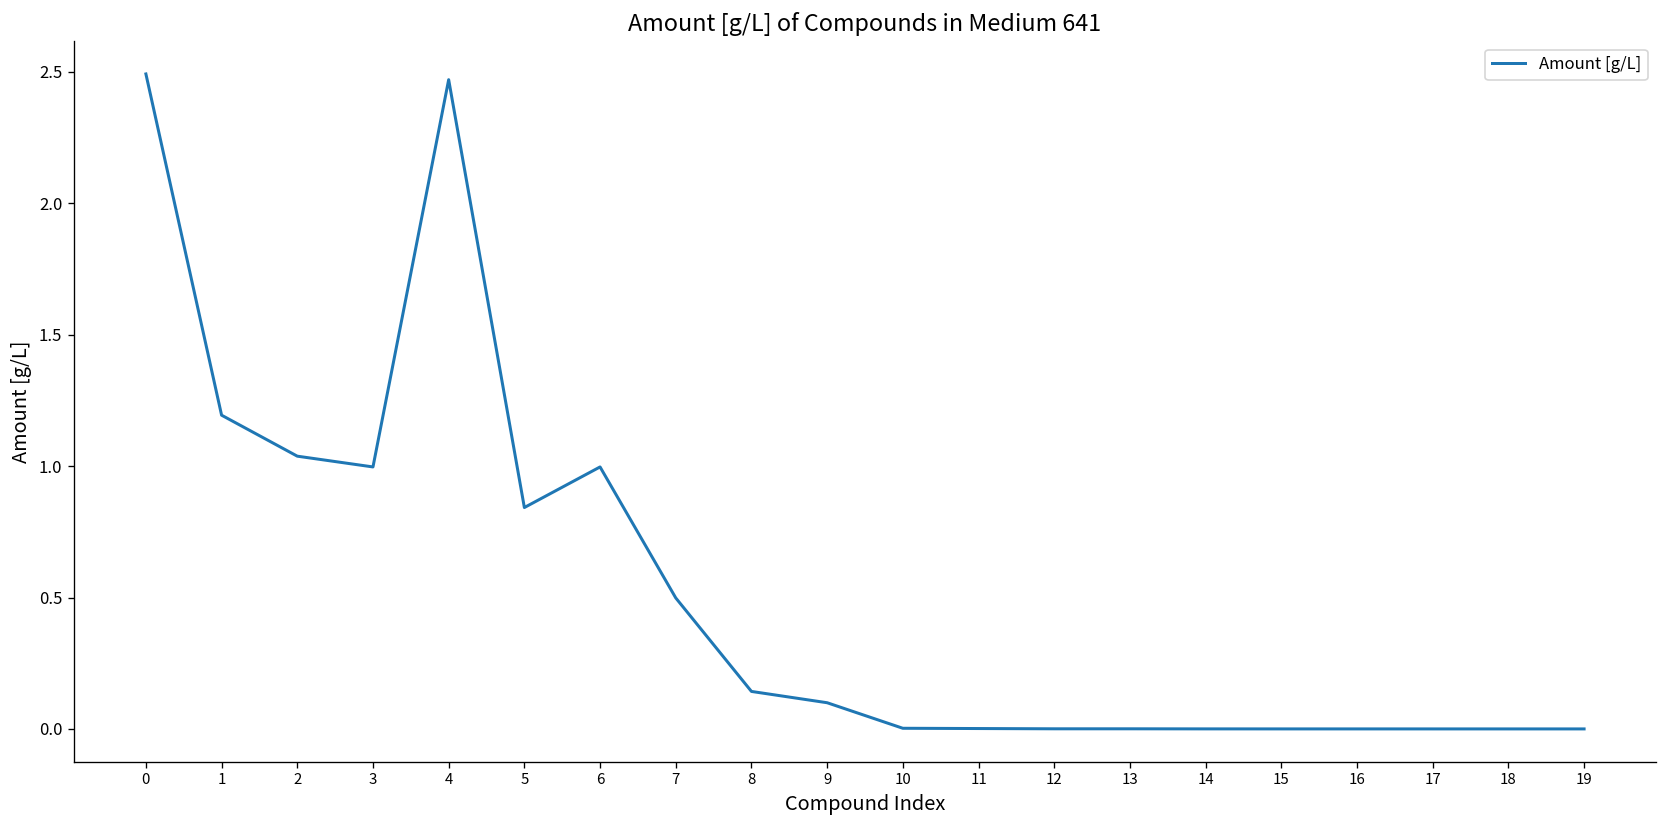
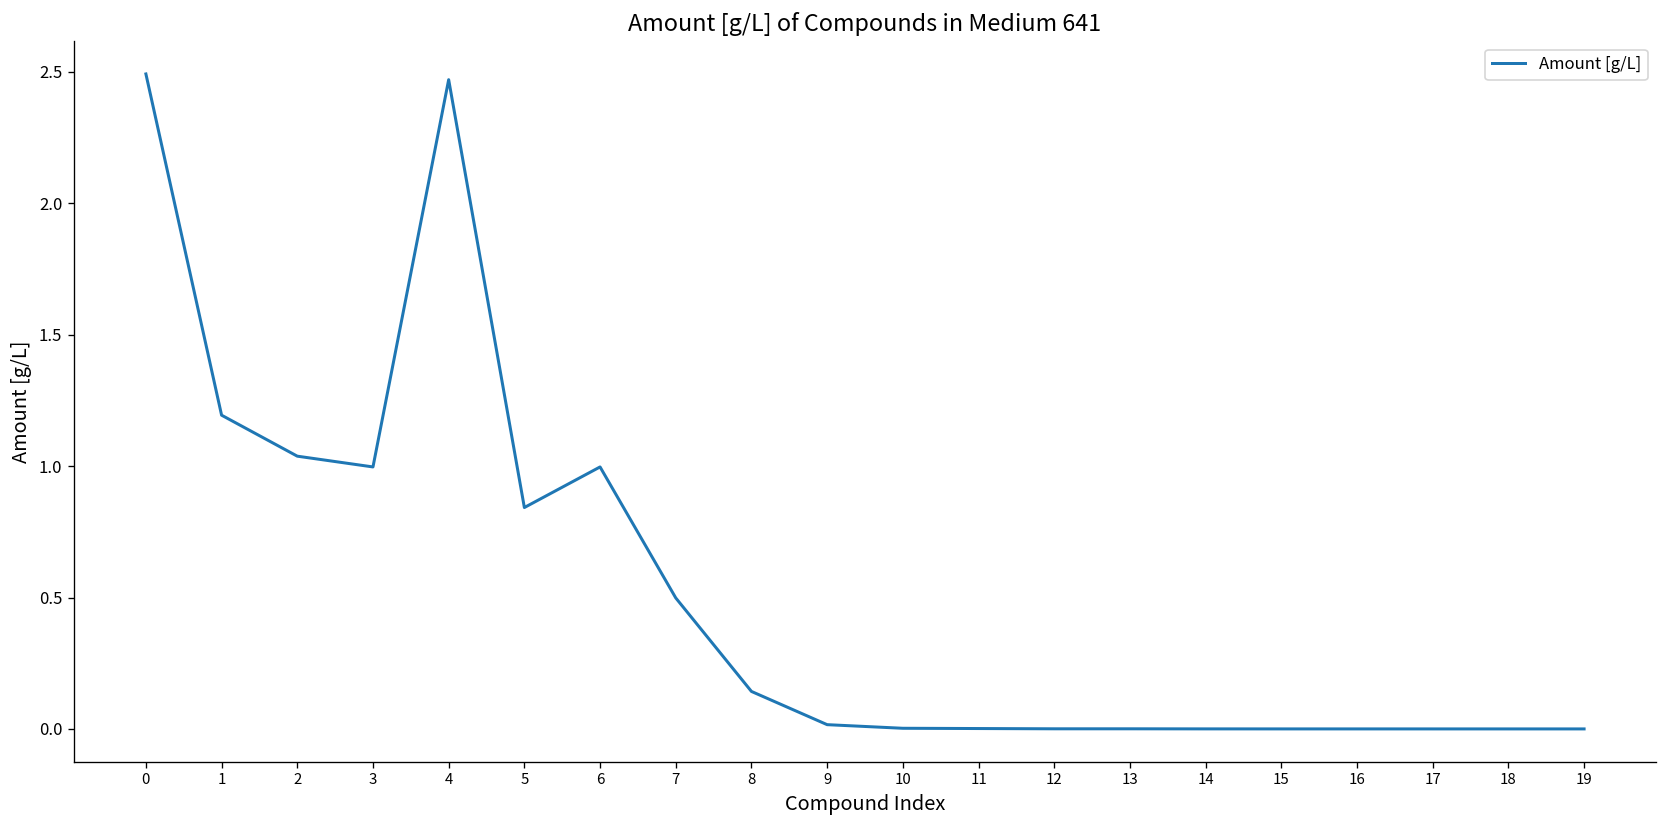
  {
    "0": 2.49,
    "1": 1.19,
    "2": 1.04,
    "3": 1.00,
    "4": 2.47,
    "5": 0.84,
    "6": 1.00,
    "7": 0.50,
    "8": 0.14,
-   "9": 0.10,
+   "9": 0.02,
    "10": 0.00,
    "11": 0.00,
    "12": 0.00,
    "13": 0.00,
    "14": 0.00,
    "15": 0.00,
    "16": 0.00,
    "17": 0.00,
    "18": 0.00,
    "19": 0.00
  }
